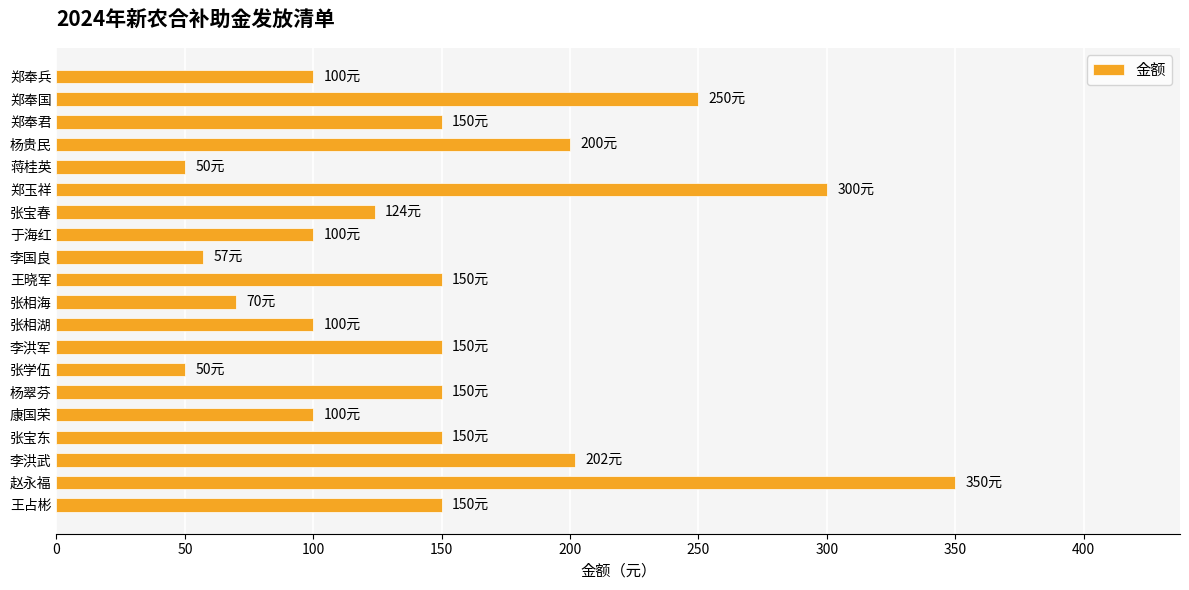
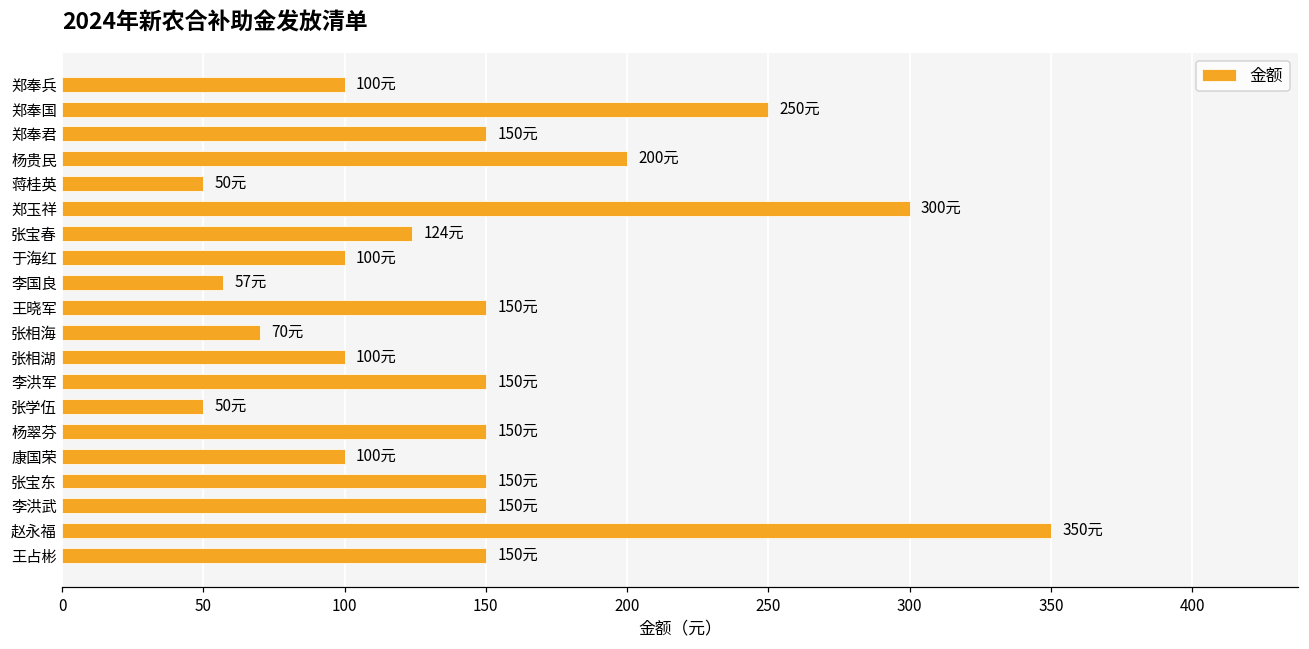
  {
    "郑奉兵": "100元",
    "郑奉国": "250元",
    "郑奉君": "150元",
    "杨贵民": "200元",
    "蒋桂英": "50元",
    "郑玉祥": "300元",
    "张宝春": "124元",
    "于海红": "100元",
    "李国良": "57元",
    "王晓军": "150元",
    "张相海": "70元",
    "张相湖": "100元",
    "李洪军": "150元",
    "张学伍": "50元",
    "杨翠芬": "150元",
    "康国荣": "100元",
    "张宝东": "150元",
-   "李洪武": "202元",
+   "李洪武": "150元",
    "赵永福": "350元",
    "王占彬": "150元"
  }
